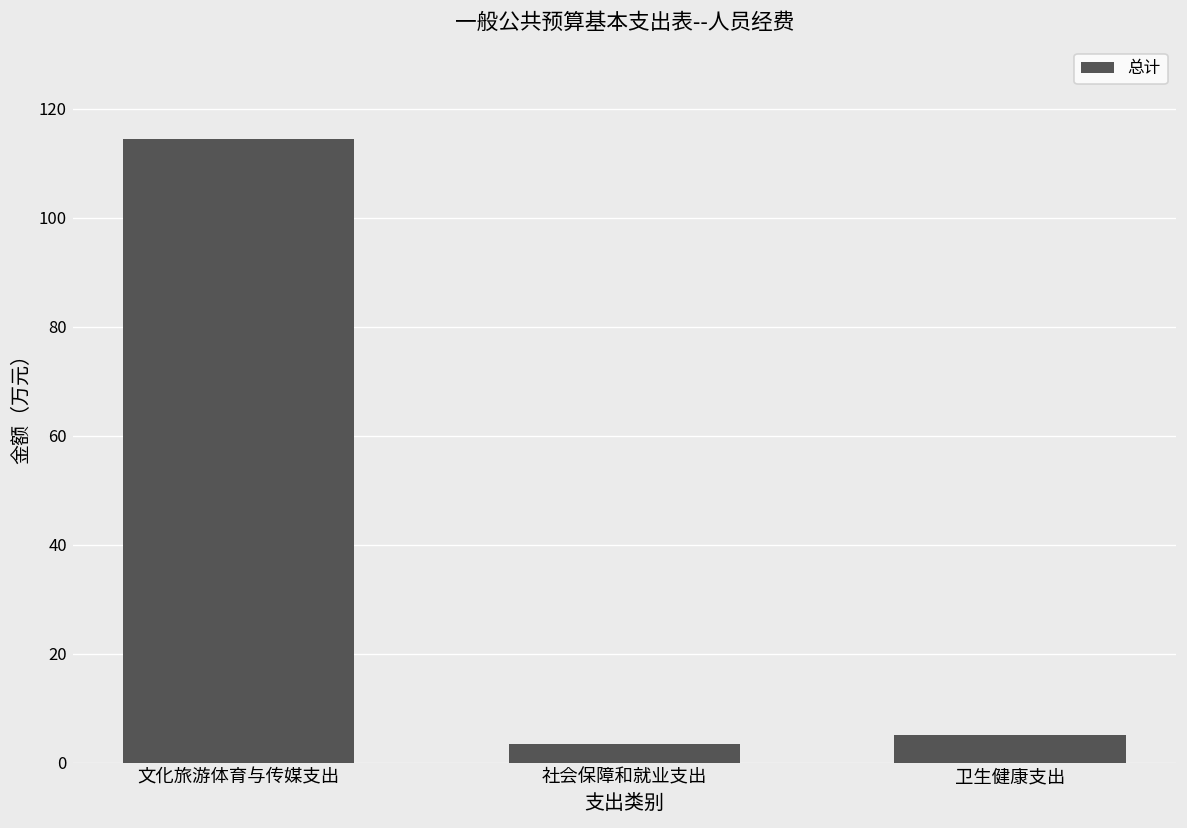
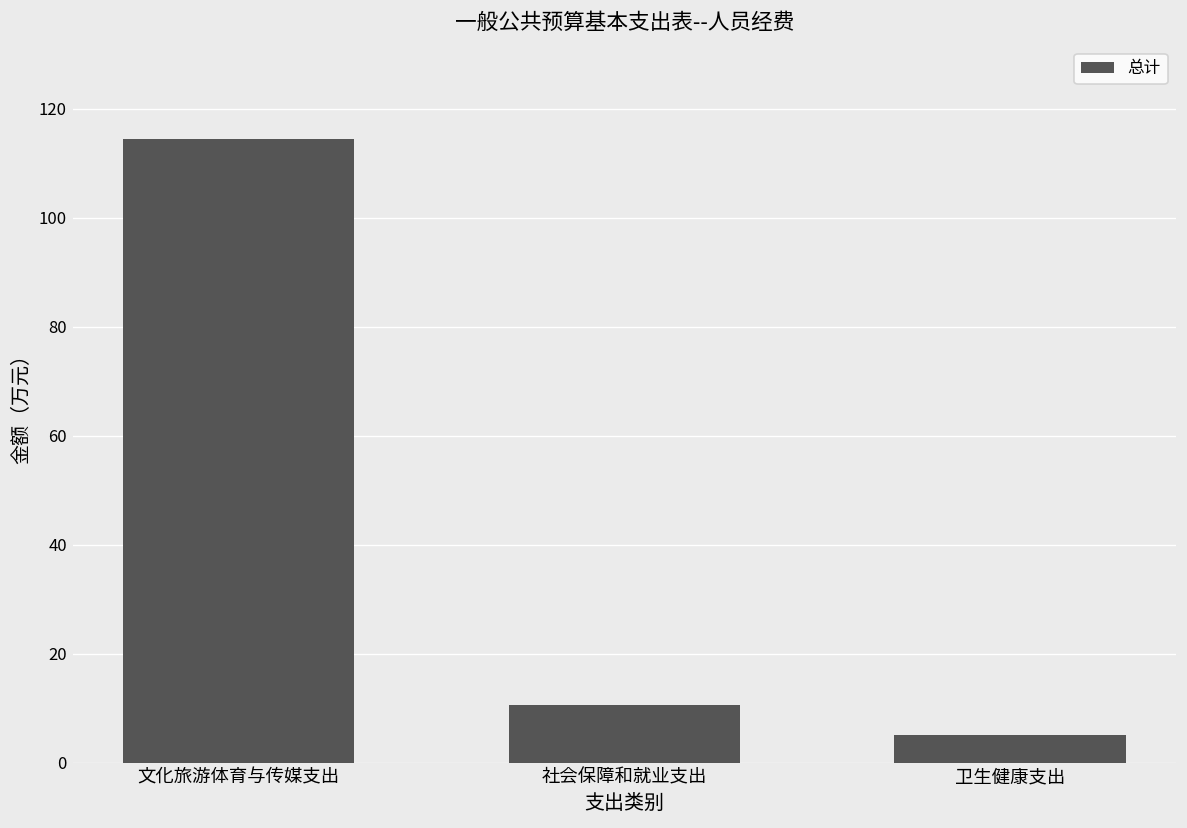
  {
    "文化旅游体育与传媒支出": 114,
-   "社会保障和就业支出": 3,
+   "社会保障和就业支出": 11,
    "卫生健康支出": 5
  }
